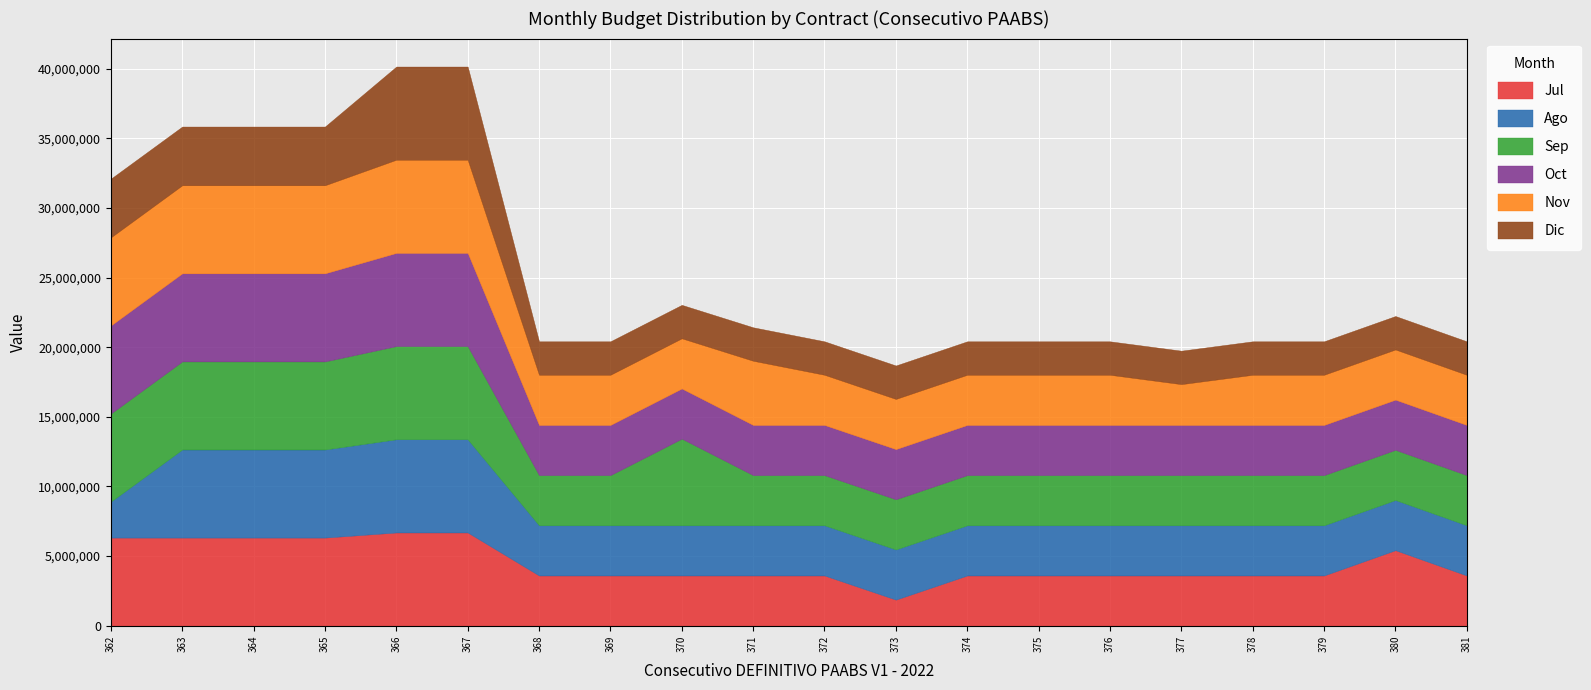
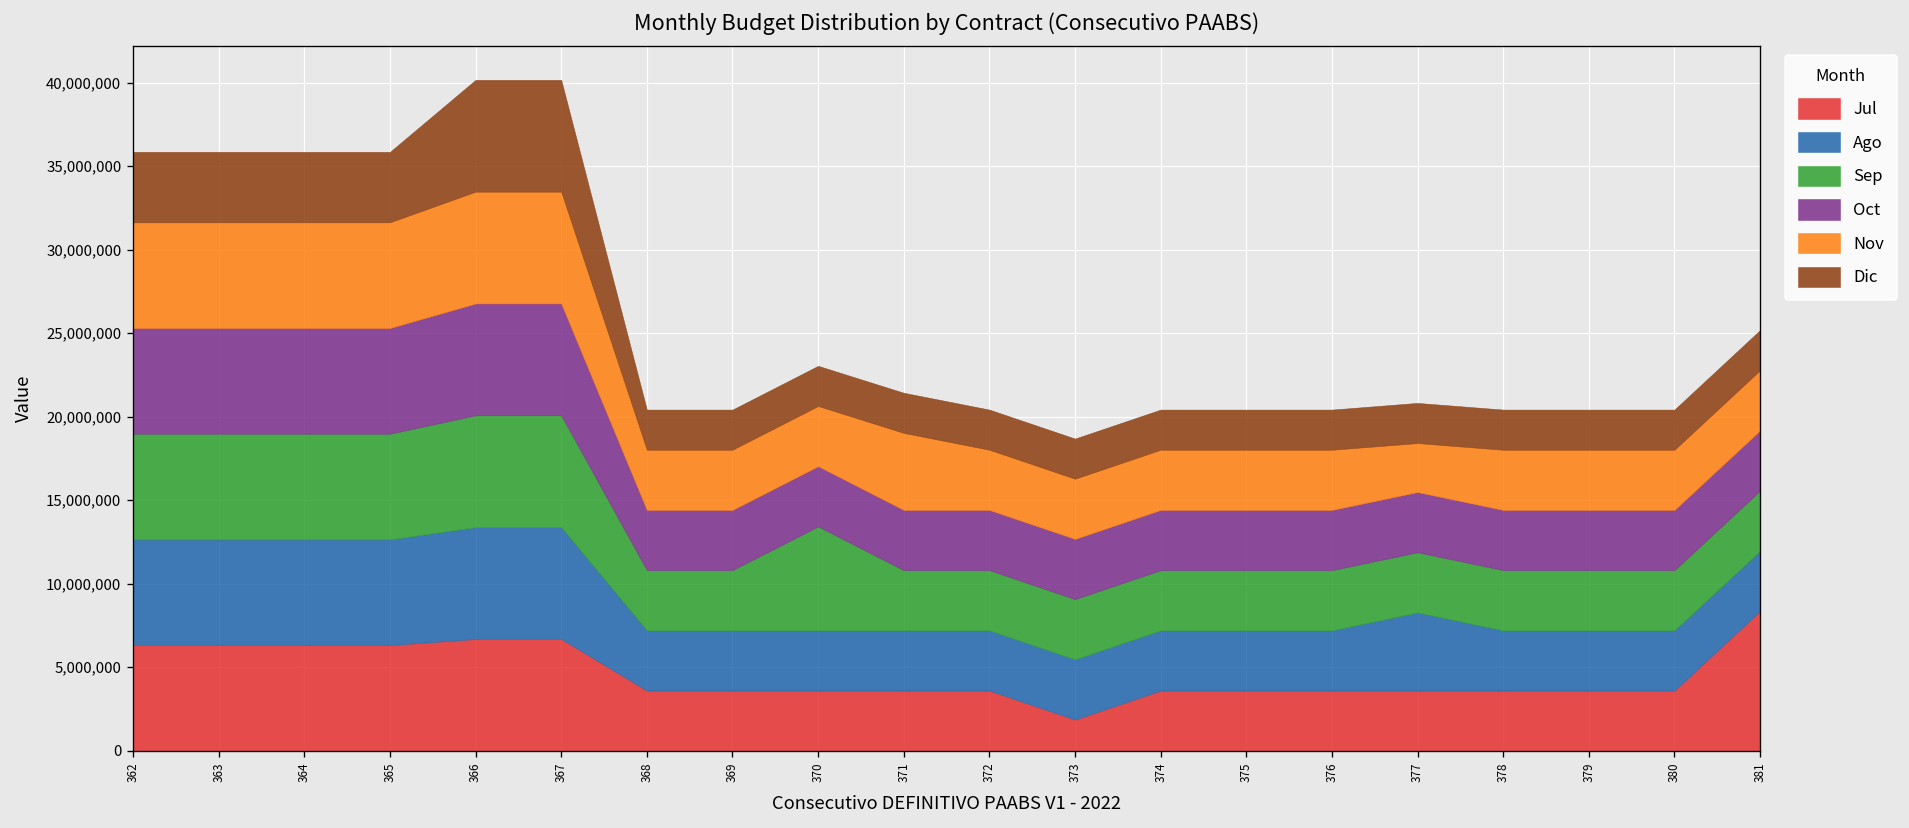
  {
    "Jul": {
      "362": "6,300,000",
      "363": "6,300,000",
      "364": "6,300,000",
      "365": "6,300,000",
      "366": "6,700,000",
      "367": "6,700,000",
      "368": "3,600,000",
      "369": "3,600,000",
      "370": "3,600,000",
      "371": "3,600,000",
      "372": "3,600,000",
      "373": "1,900,000",
      "374": "3,600,000",
      "375": "3,600,000",
      "376": "3,600,000",
      "377": "3,600,000",
      "378": "3,600,000",
      "379": "3,600,000",
-     "380": "5,400,000",
-     "381": "3,600,000"
+     "380": "3,600,000",
+     "381": "8,400,000"
    },
    "Ago": {
-     "362": "2,600,000",
+     "362": "6,300,000",
      "363": "6,300,000",
      "364": "6,300,000",
      "365": "6,300,000",
      "366": "6,700,000",
      "367": "6,700,000",
      "368": "3,600,000",
      "369": "3,600,000",
      "370": "3,600,000",
      "371": "3,600,000",
      "372": "3,600,000",
      "373": "3,600,000",
      "374": "3,600,000",
      "375": "3,600,000",
      "376": "3,600,000",
-     "377": "3,600,000",
+     "377": "4,700,000",
      "378": "3,600,000",
      "379": "3,600,000",
      "380": "3,600,000",
      "381": "3,600,000"
    },
    "Sep": {
      "362": "6,300,000",
      "363": "6,300,000",
      "364": "6,300,000",
      "365": "6,300,000",
      "366": "6,700,000",
      "367": "6,700,000",
      "368": "3,600,000",
      "369": "3,600,000",
      "370": "6,200,000",
      "371": "3,600,000",
      "372": "3,600,000",
      "373": "3,600,000",
      "374": "3,600,000",
      "375": "3,600,000",
      "376": "3,600,000",
      "377": "3,600,000",
      "378": "3,600,000",
      "379": "3,600,000",
      "380": "3,600,000",
      "381": "3,600,000"
    },
    "Oct": {
      "362": "6,300,000",
      "363": "6,300,000",
      "364": "6,300,000",
      "365": "6,300,000",
      "366": "6,700,000",
      "367": "6,700,000",
      "368": "3,600,000",
      "369": "3,600,000",
      "370": "3,600,000",
      "371": "3,600,000",
      "372": "3,600,000",
      "373": "3,600,000",
      "374": "3,600,000",
      "375": "3,600,000",
      "376": "3,600,000",
      "377": "3,600,000",
      "378": "3,600,000",
      "379": "3,600,000",
      "380": "3,600,000",
      "381": "3,600,000"
    },
    "Nov": {
      "362": "6,300,000",
      "363": "6,300,000",
      "364": "6,300,000",
      "365": "6,300,000",
      "366": "6,700,000",
      "367": "6,700,000",
      "368": "3,600,000",
      "369": "3,600,000",
      "370": "3,600,000",
      "371": "4,600,000",
      "372": "3,600,000",
      "373": "3,600,000",
      "374": "3,600,000",
      "375": "3,600,000",
      "376": "3,600,000",
      "377": "2,900,000",
      "378": "3,600,000",
      "379": "3,600,000",
      "380": "3,600,000",
      "381": "3,600,000"
    },
    "Dic": {
      "362": "4,200,000",
      "363": "4,200,000",
      "364": "4,200,000",
      "365": "4,200,000",
      "366": "6,700,000",
      "367": "6,700,000",
      "368": "2,400,000",
      "369": "2,400,000",
      "370": "2,400,000",
      "371": "2,400,000",
      "372": "2,400,000",
      "373": "2,400,000",
      "374": "2,400,000",
      "375": "2,400,000",
      "376": "2,400,000",
      "377": "2,400,000",
      "378": "2,400,000",
      "379": "2,400,000",
      "380": "2,400,000",
      "381": "2,400,000"
    }
  }
